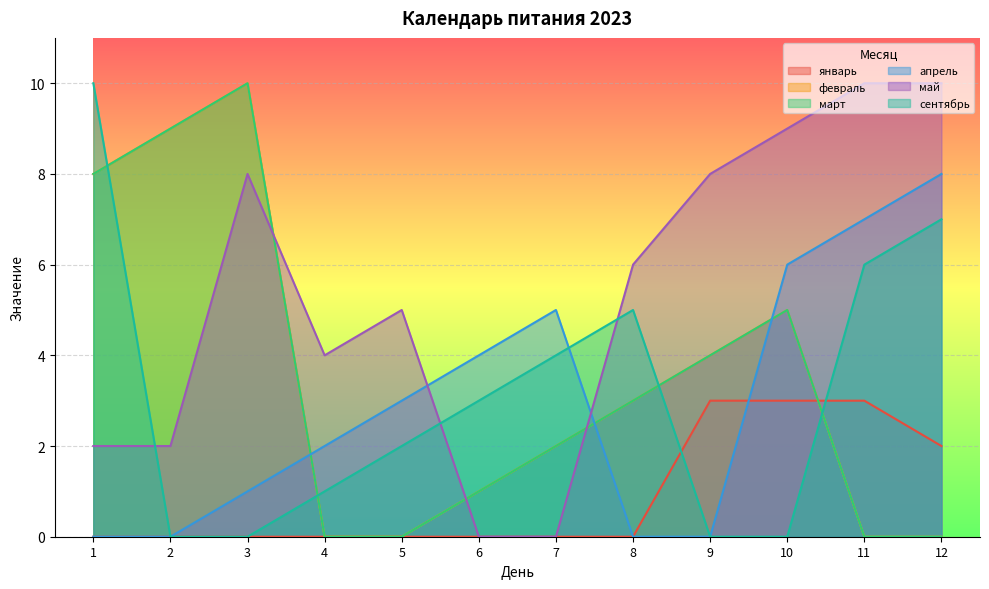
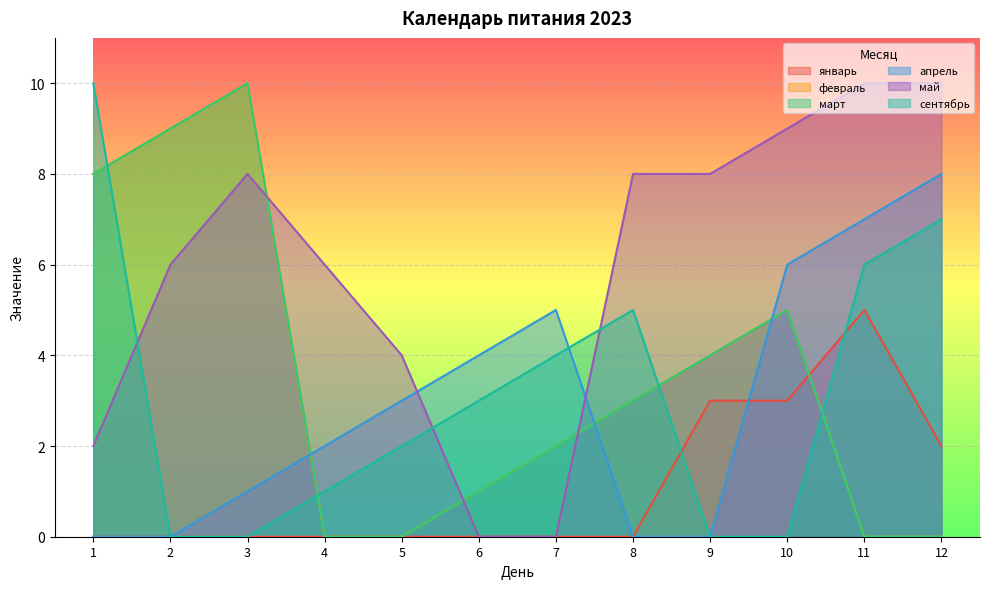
  {
    "январь": {
      "9": 3,
      "10": 3,
-     "11": 3,
+     "11": 5,
      "12": 2
    },
    "май": {
      "1": 2,
-     "2": 2,
+     "2": 6,
      "3": 8,
-     "4": 4,
-     "5": 5,
-     "8": 6,
+     "4": 6,
+     "5": 4,
+     "8": 8,
      "9": 8,
      "10": 9
    }
  }
